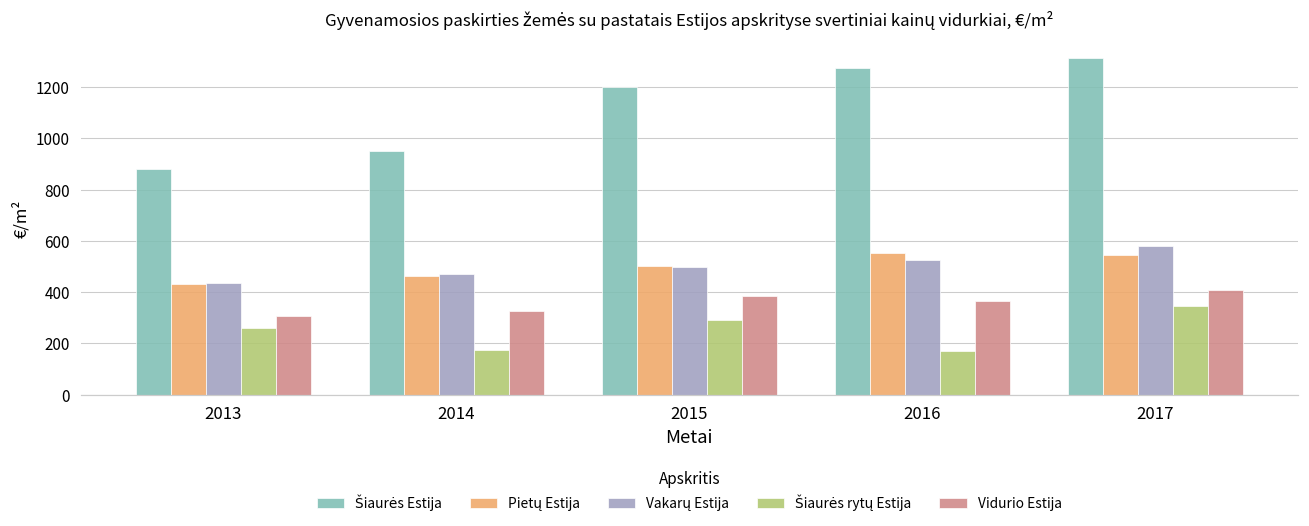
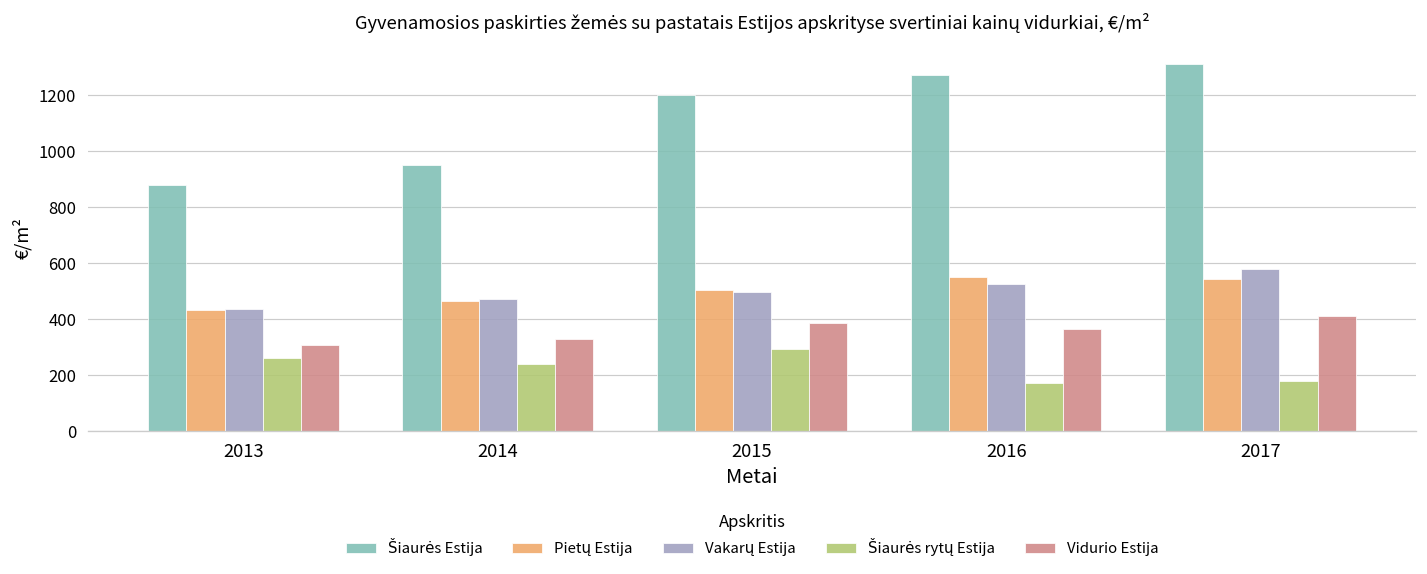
  {
    "Šiaurės rytų Estija": {
      "2013": 260,
-     "2014": 170,
+     "2014": 240,
      "2015": 290,
      "2016": 170,
-     "2017": 340
+     "2017": 180
    }
  }
